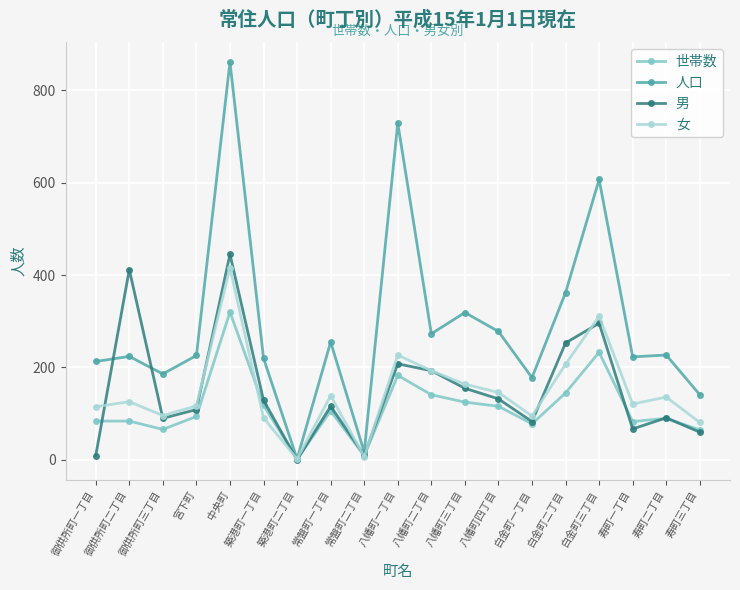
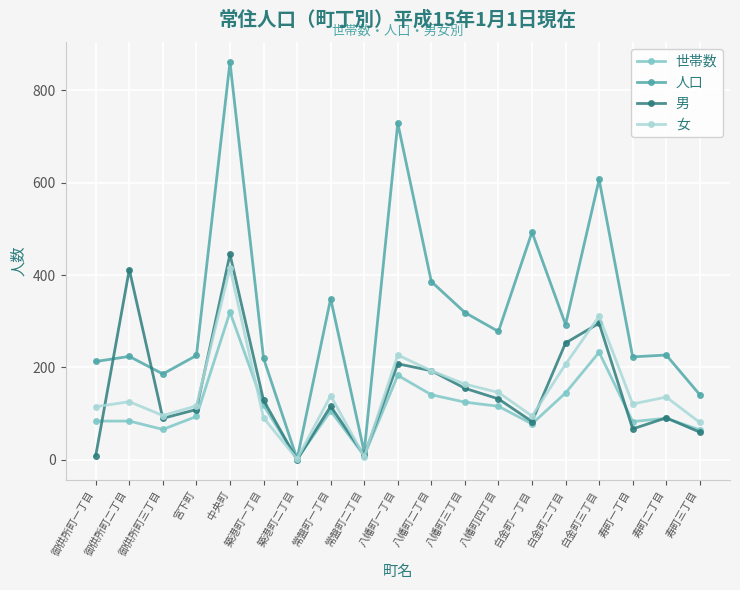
  {
    "人口": {
      "御供所町一丁目": 210,
      "御供所町二丁目": 220,
      "御供所町三丁目": 190,
      "宮下町": 230,
      "中央町": 860,
      "築港町一丁目": 220,
-     "常盤町一丁目": 260,
+     "常盤町一丁目": 350,
      "常盤町二丁目": 20,
      "八幡町一丁目": 730,
-     "八幡町二丁目": 270,
+     "八幡町二丁目": 390,
      "八幡町三丁目": 320,
      "八幡町四丁目": 280,
-     "白金町一丁目": 180,
-     "白金町二丁目": 360,
+     "白金町一丁目": 490,
+     "白金町二丁目": 290,
      "白金町三丁目": 610,
      "寿町一丁目": 220,
      "寿町二丁目": 230,
      "寿町三丁目": 140
    },
    "男": {
      "御供所町一丁目": 10,
      "御供所町二丁目": 410,
      "御供所町三丁目": 90,
      "宮下町": 110,
      "中央町": 450,
      "築港町一丁目": 130,
      "常盤町一丁目": 120,
      "八幡町一丁目": 210,
      "八幡町三丁目": 160,
      "八幡町四丁目": 130,
      "白金町二丁目": 250,
      "白金町三丁目": 300,
      "寿町一丁目": 70
    }
  }
